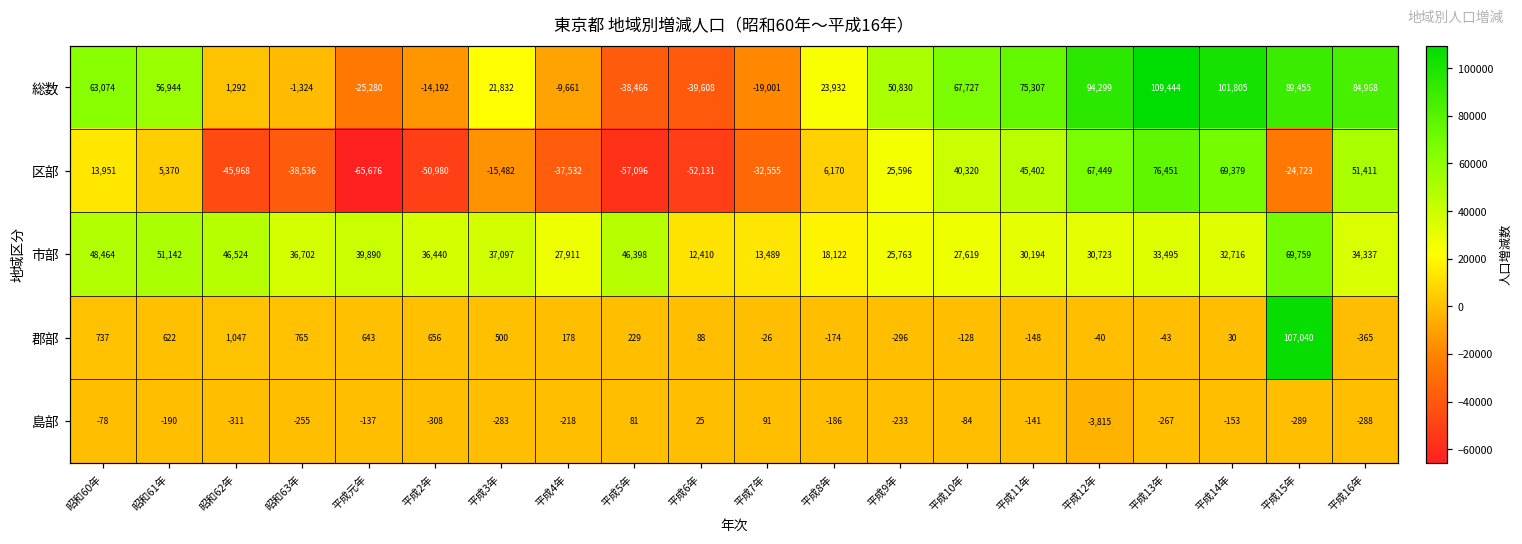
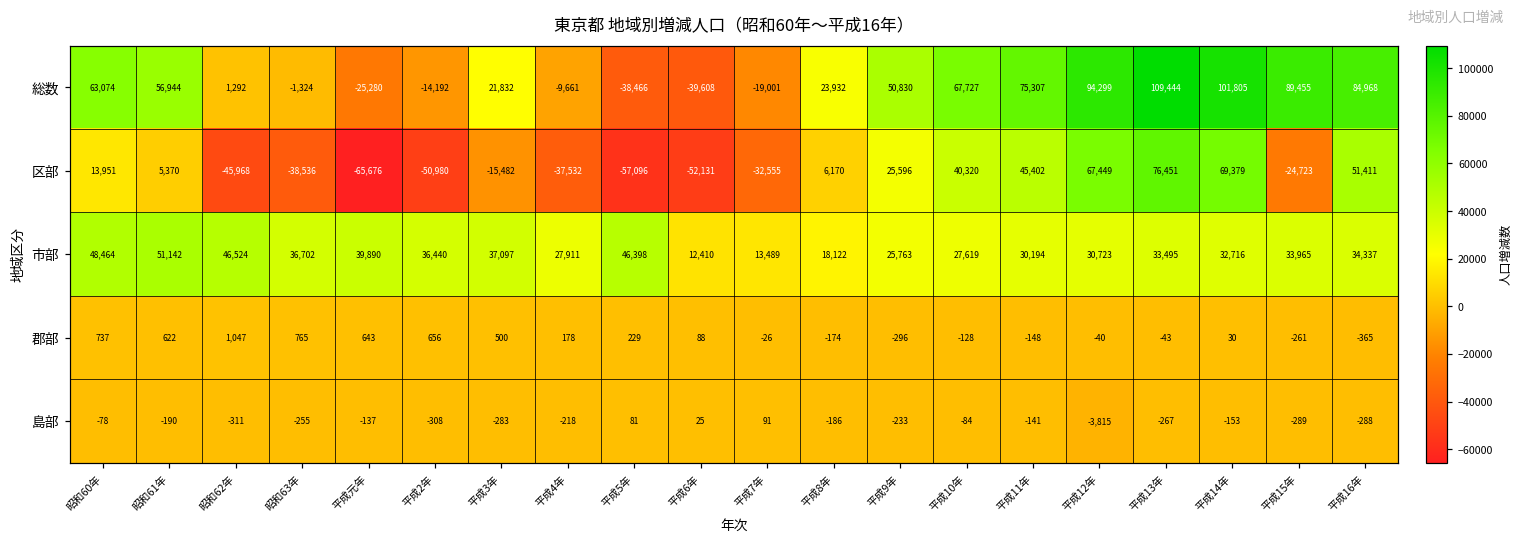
  {
    "総数": {
      "昭和60年": "63,074",
      "昭和61年": "56,944",
      "昭和62年": "1,292",
      "昭和63年": "-1,324",
      "平成元年": "-25,280",
      "平成2年": "-14,192",
      "平成3年": "21,832",
      "平成4年": "-9,661",
      "平成5年": "-38,466",
      "平成6年": "-39,608",
      "平成7年": "-19,001",
      "平成8年": "23,932",
      "平成9年": "50,830",
      "平成10年": "67,727",
      "平成11年": "75,307",
      "平成12年": "94,299",
      "平成13年": "109,444",
      "平成14年": "101,805",
      "平成15年": "89,455",
      "平成16年": "84,968"
    },
    "区部": {
      "昭和60年": "13,951",
      "昭和61年": "5,370",
      "昭和62年": "-45,968",
      "昭和63年": "-38,536",
      "平成元年": "-65,676",
      "平成2年": "-50,980",
      "平成3年": "-15,482",
      "平成4年": "-37,532",
      "平成5年": "-57,096",
      "平成6年": "-52,131",
      "平成7年": "-32,555",
      "平成8年": "6,170",
      "平成9年": "25,596",
      "平成10年": "40,320",
      "平成11年": "45,402",
      "平成12年": "67,449",
      "平成13年": "76,451",
      "平成14年": "69,379",
      "平成15年": "-24,723",
      "平成16年": "51,411"
    },
    "市部": {
      "昭和60年": "48,464",
      "昭和61年": "51,142",
      "昭和62年": "46,524",
      "昭和63年": "36,702",
      "平成元年": "39,890",
      "平成2年": "36,440",
      "平成3年": "37,097",
      "平成4年": "27,911",
      "平成5年": "46,398",
      "平成6年": "12,410",
      "平成7年": "13,489",
      "平成8年": "18,122",
      "平成9年": "25,763",
      "平成10年": "27,619",
      "平成11年": "30,194",
      "平成12年": "30,723",
      "平成13年": "33,495",
      "平成14年": "32,716",
-     "平成15年": "69,759",
+     "平成15年": "33,965",
      "平成16年": "34,337"
    },
    "郡部": {
      "昭和60年": "737",
      "昭和61年": "622",
      "昭和62年": "1,047",
      "昭和63年": "765",
      "平成元年": "643",
      "平成2年": "656",
      "平成3年": "500",
      "平成4年": "178",
      "平成5年": "229",
      "平成6年": "88",
      "平成7年": "-26",
      "平成8年": "-174",
      "平成9年": "-296",
      "平成10年": "-128",
      "平成11年": "-148",
      "平成12年": "-40",
      "平成13年": "-43",
      "平成14年": "30",
-     "平成15年": "107,040",
+     "平成15年": "-261",
      "平成16年": "-365"
    },
    "島部": {
      "昭和60年": "-78",
      "昭和61年": "-190",
      "昭和62年": "-311",
      "昭和63年": "-255",
      "平成元年": "-137",
      "平成2年": "-308",
      "平成3年": "-283",
      "平成4年": "-218",
      "平成5年": "81",
      "平成6年": "25",
      "平成7年": "91",
      "平成8年": "-186",
      "平成9年": "-233",
      "平成10年": "-84",
      "平成11年": "-141",
      "平成12年": "-3,815",
      "平成13年": "-267",
      "平成14年": "-153",
      "平成15年": "-289",
      "平成16年": "-288"
    }
  }
